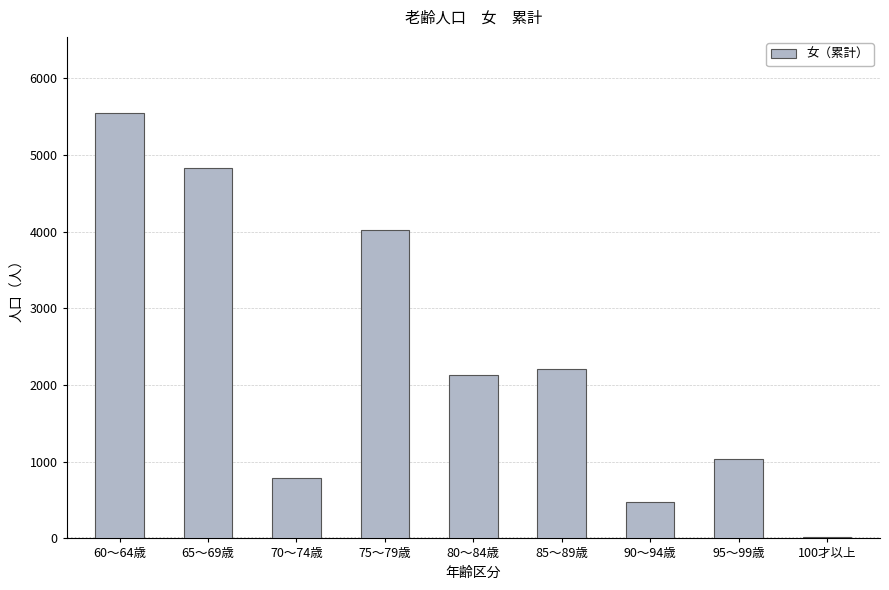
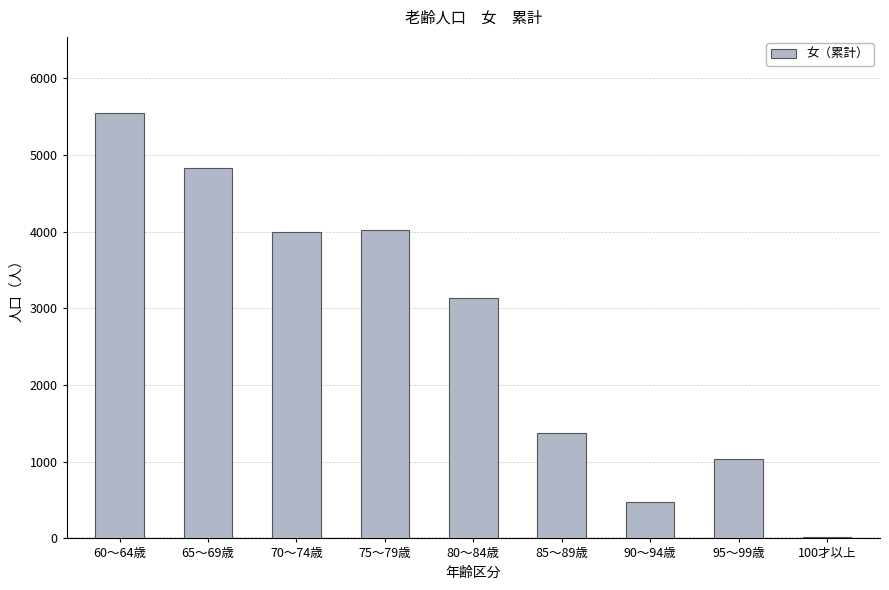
  {
    "60～64歳": 5500,
    "65～69歳": 4800,
-   "70～74歳": 800,
+   "70～74歳": 4000,
    "75～79歳": 4000,
-   "80～84歳": 2100,
-   "85～89歳": 2200,
+   "80～84歳": 3100,
+   "85～89歳": 1400,
    "90～94歳": 500,
    "95～99歳": 1000
  }
